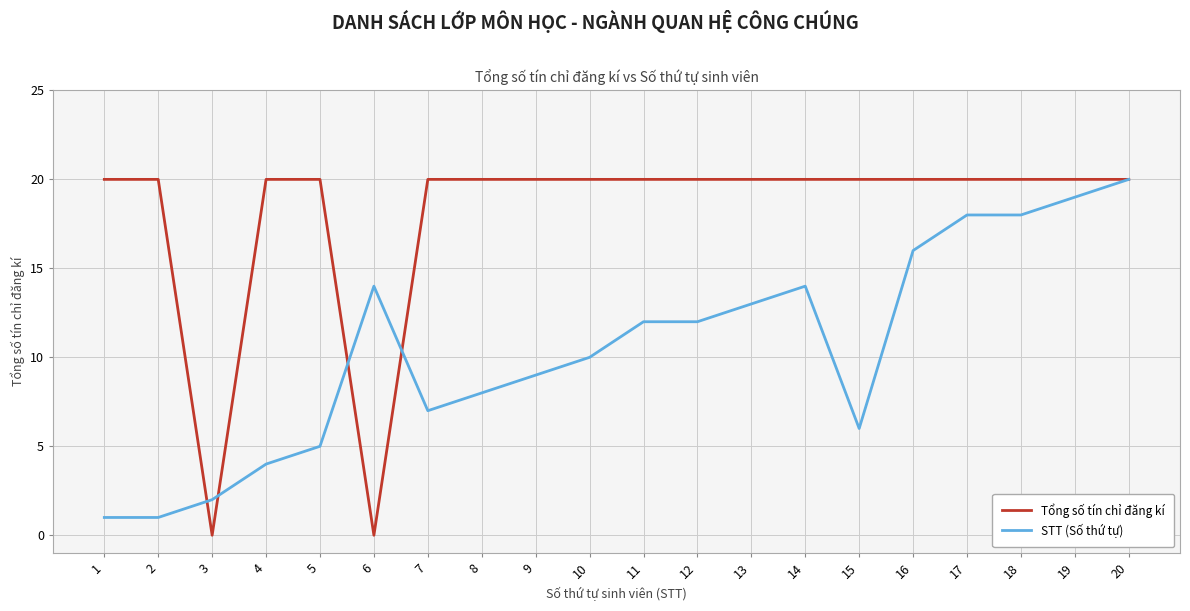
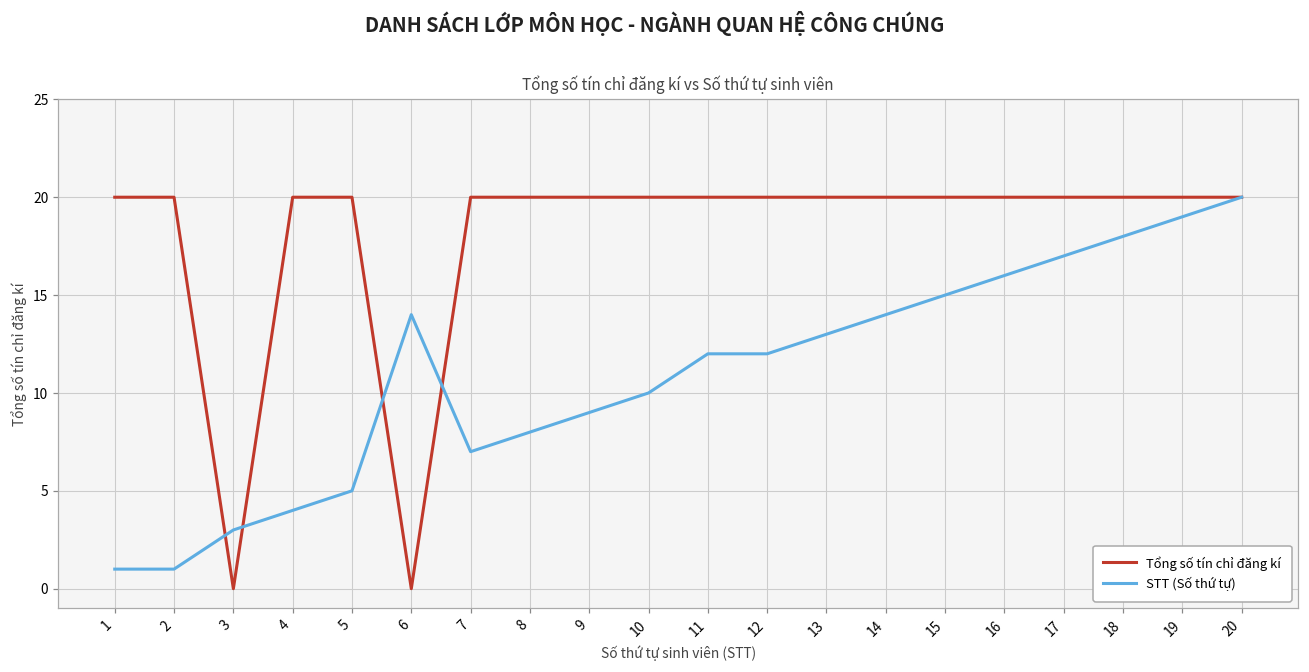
  {
    "Tổng số tín chỉ đăng kí": {
      "1": 20,
      "2": 20,
      "3": 0,
      "4": 20,
      "5": 20,
      "6": 0,
      "7": 20,
      "8": 20,
      "9": 20,
      "10": 20,
      "11": 20,
      "12": 20,
      "13": 20,
      "14": 20,
      "15": 20,
      "16": 20,
      "17": 20,
      "18": 20,
      "19": 20
    },
    "STT (Số thứ tự)": {
      "1": 1,
      "2": 1,
-     "3": 2,
+     "3": 3,
      "4": 4,
      "5": 5,
      "6": 14,
      "7": 7,
      "8": 8,
      "9": 9,
      "10": 10,
      "11": 12,
      "12": 12,
      "13": 13,
      "14": 14,
-     "15": 6,
+     "15": 15,
      "16": 16,
-     "17": 18,
+     "17": 17,
      "18": 18,
      "19": 19
    }
  }
